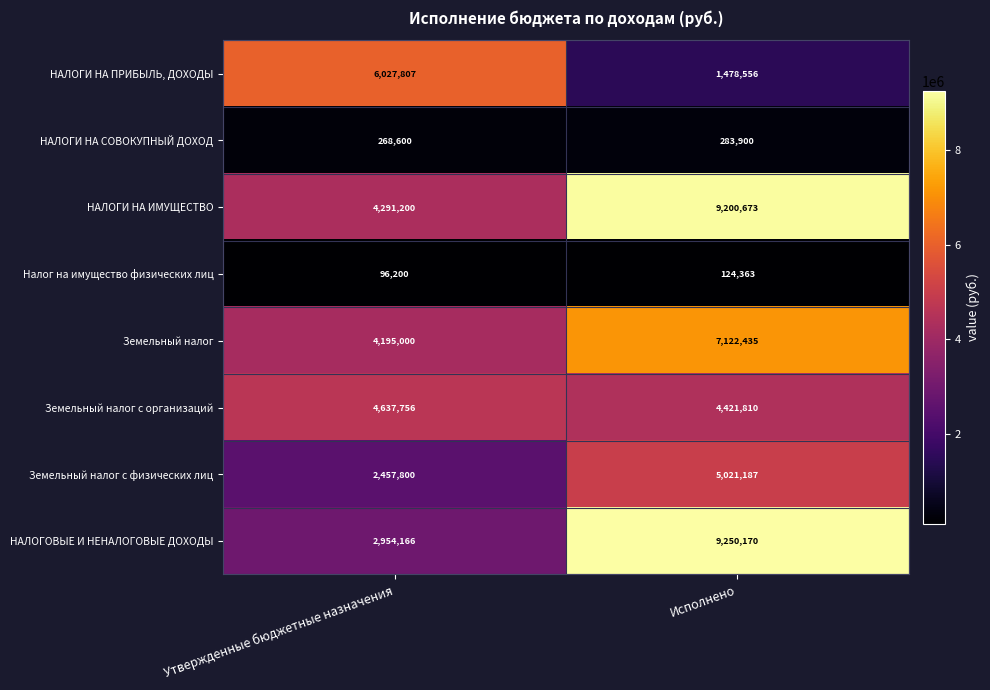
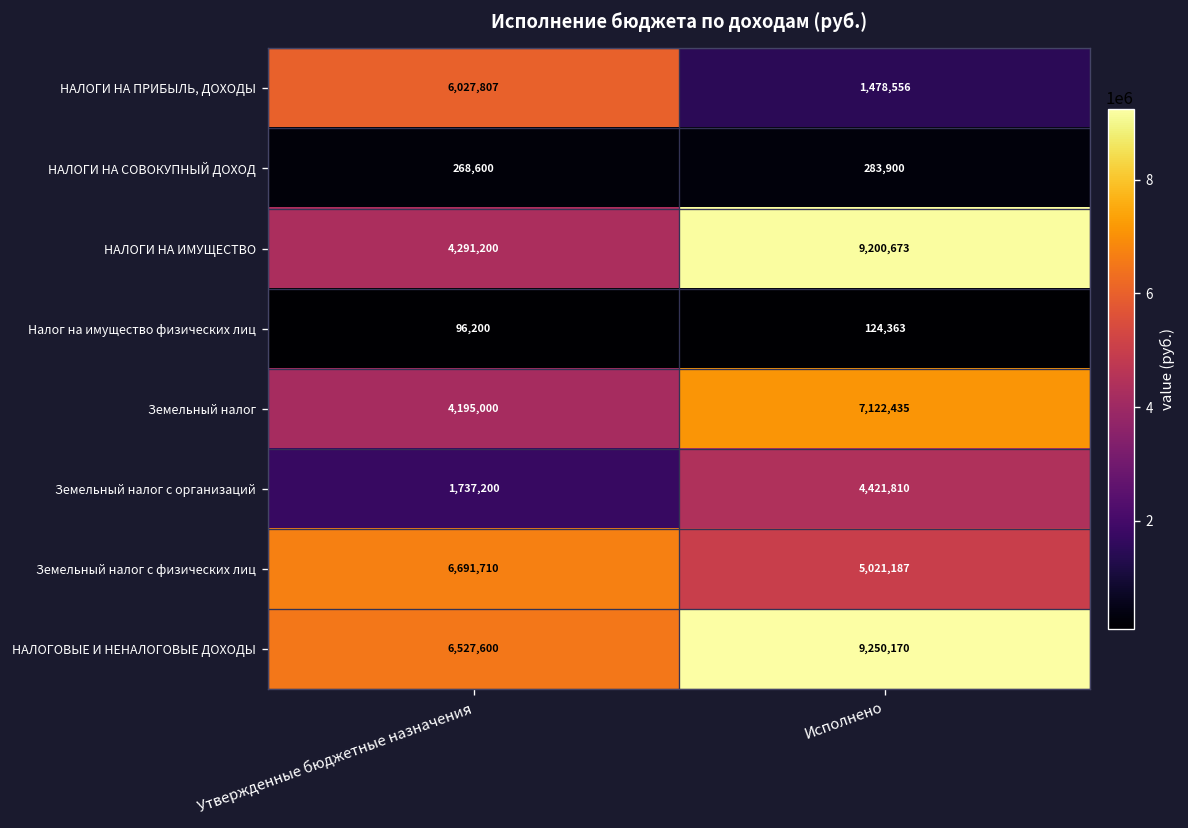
  {
    "НАЛОГИ НА ПРИБЫЛЬ, ДОХОДЫ": {
      "Утвержденные бюджетные назначения": "6,027,807",
      "Исполнено": "1,478,556"
    },
    "НАЛОГИ НА СОВОКУПНЫЙ ДОХОД": {
      "Утвержденные бюджетные назначения": "268,600",
      "Исполнено": "283,900"
    },
    "НАЛОГИ НА ИМУЩЕСТВО": {
      "Утвержденные бюджетные назначения": "4,291,200",
      "Исполнено": "9,200,673"
    },
    "Налог на имущество физических лиц": {
      "Утвержденные бюджетные назначения": "96,200",
      "Исполнено": "124,363"
    },
    "Земельный налог": {
      "Утвержденные бюджетные назначения": "4,195,000",
      "Исполнено": "7,122,435"
    },
    "Земельный налог с организаций": {
-     "Утвержденные бюджетные назначения": "4,637,756",
+     "Утвержденные бюджетные назначения": "1,737,200",
      "Исполнено": "4,421,810"
    },
    "Земельный налог с физических лиц": {
-     "Утвержденные бюджетные назначения": "2,457,800",
+     "Утвержденные бюджетные назначения": "6,691,710",
      "Исполнено": "5,021,187"
    },
    "НАЛОГОВЫЕ И НЕНАЛОГОВЫЕ ДОХОДЫ": {
-     "Утвержденные бюджетные назначения": "2,954,166",
+     "Утвержденные бюджетные назначения": "6,527,600",
      "Исполнено": "9,250,170"
    }
  }
